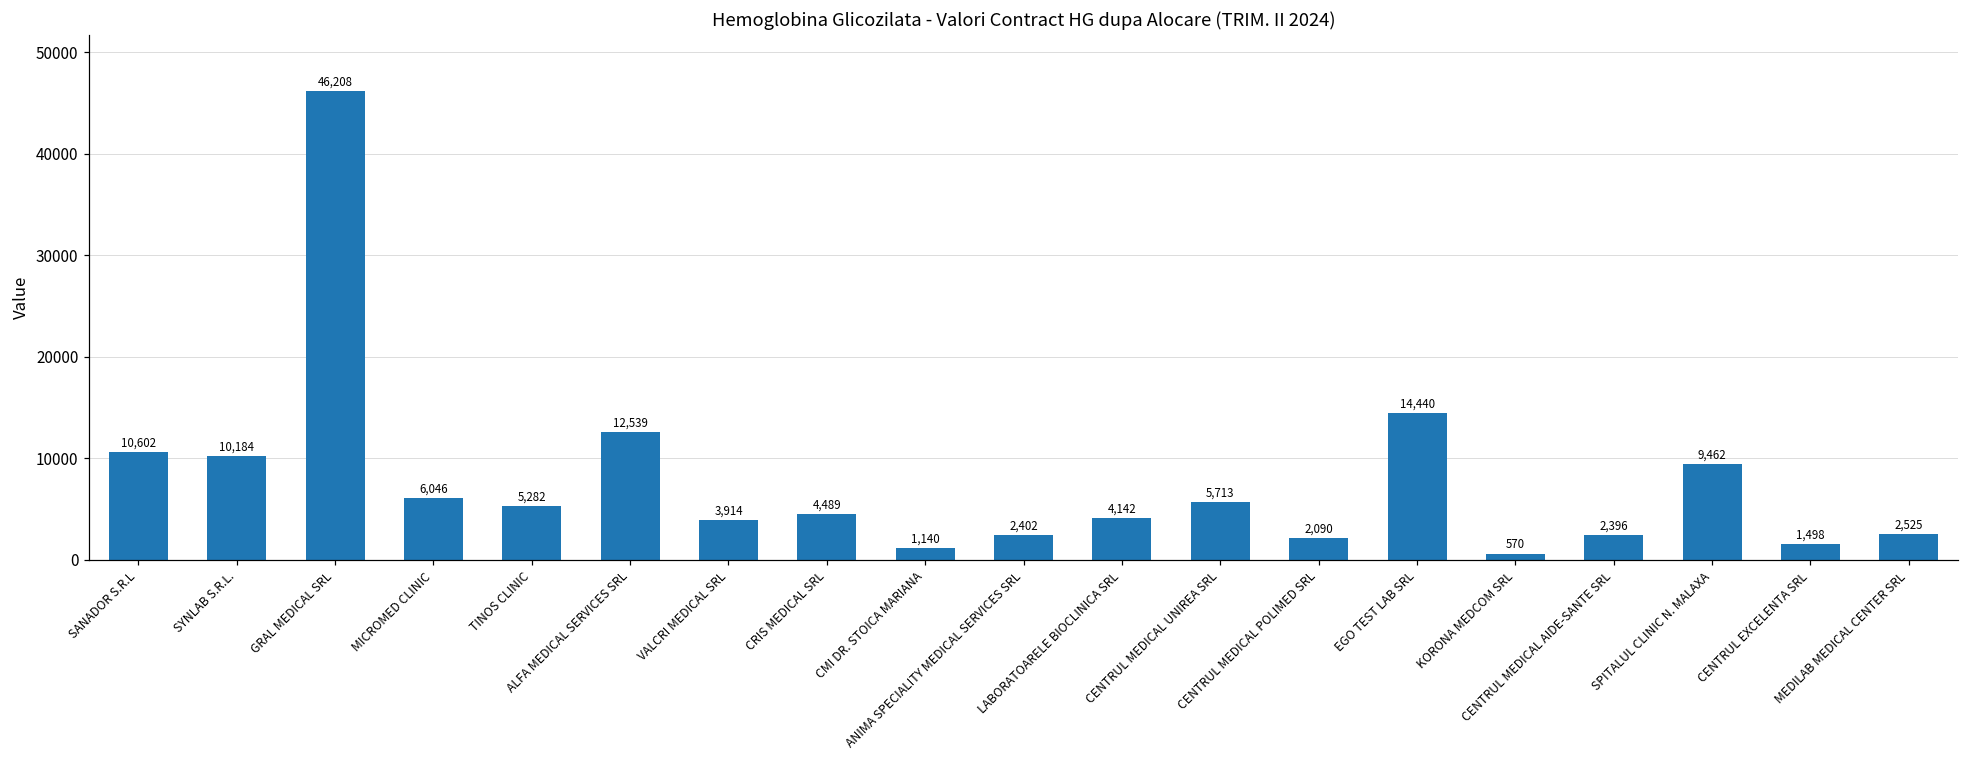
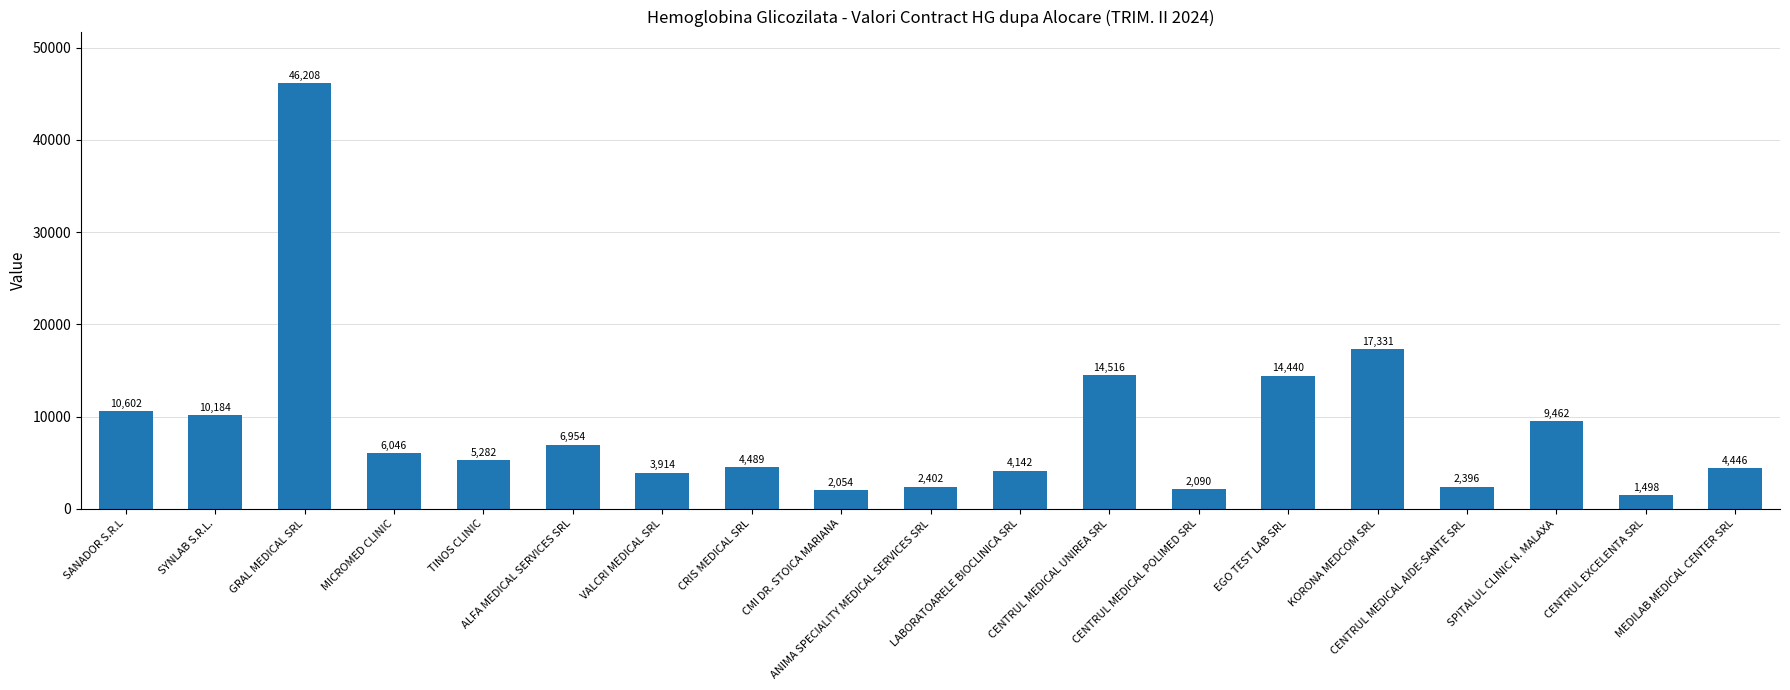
  {
    "SANADOR S.R.L": "10,602",
    "SYNLAB S.R.L.": "10,184",
    "GRAL MEDICAL SRL": "46,208",
    "MICROMED CLINIC": "6,046",
    "TINOS CLINIC": "5,282",
-   "ALFA MEDICAL SERVICES SRL": "12,539",
+   "ALFA MEDICAL SERVICES SRL": "6,954",
    "VALCRI MEDICAL SRL": "3,914",
    "CRIS MEDICAL SRL": "4,489",
-   "CMI DR. STOICA MARIANA": "1,140",
+   "CMI DR. STOICA MARIANA": "2,054",
    "ANIMA SPECIALITY MEDICAL SERVICES SRL": "2,402",
    "LABORATOARELE BIOCLINICA SRL": "4,142",
-   "CENTRUL MEDICAL UNIREA SRL": "5,713",
+   "CENTRUL MEDICAL UNIREA SRL": "14,516",
    "CENTRUL MEDICAL POLIMED SRL": "2,090",
    "EGO TEST LAB SRL": "14,440",
-   "KORONA MEDCOM SRL": "570",
+   "KORONA MEDCOM SRL": "17,331",
    "CENTRUL MEDICAL AIDE-SANTE SRL": "2,396",
    "SPITALUL CLINIC N. MALAXA": "9,462",
    "CENTRUL EXCELENTA SRL": "1,498",
-   "MEDILAB MEDICAL CENTER SRL": "2,525"
+   "MEDILAB MEDICAL CENTER SRL": "4,446"
  }
